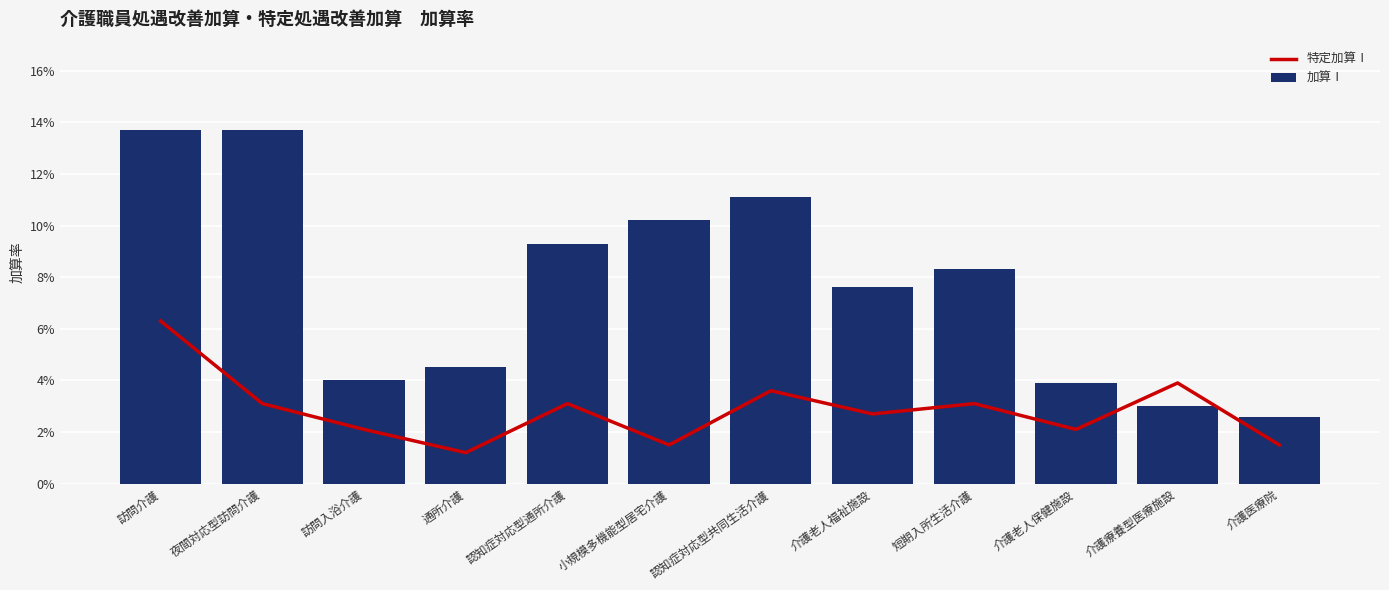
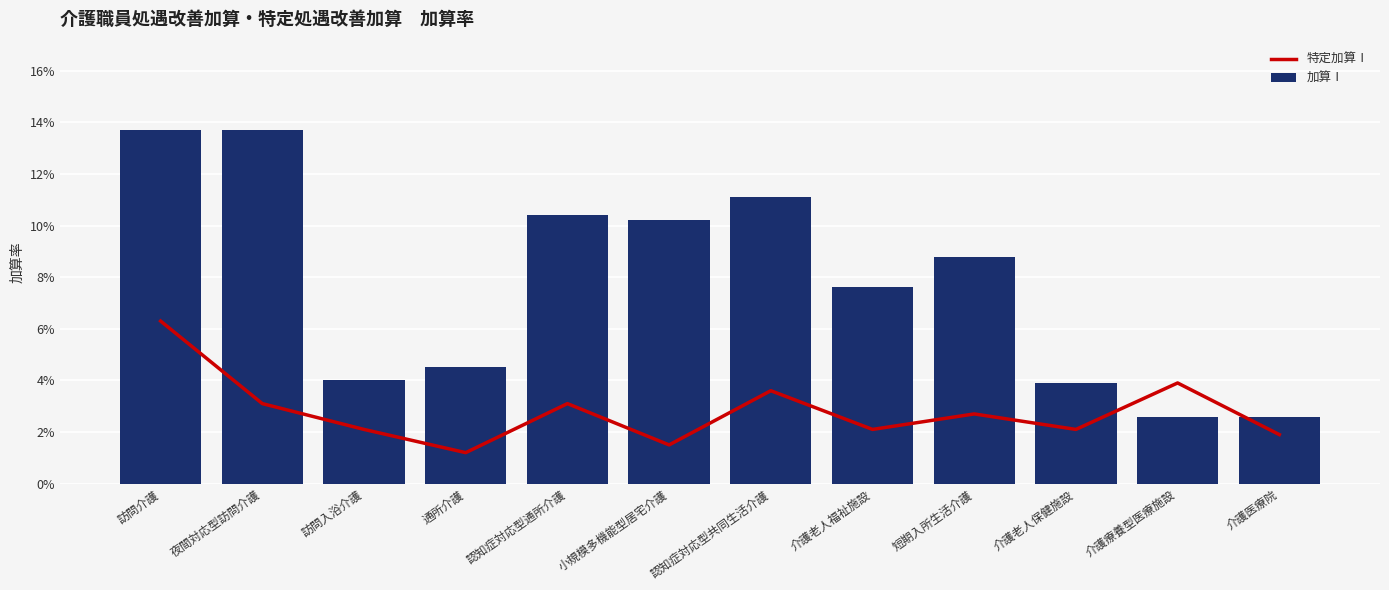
  {
    "特定加算Ⅰ": {
      "訪問介護": "6.3%",
      "夜間対応型訪問介護": "3.1%",
      "訪問入浴介護": "2.1%",
      "通所介護": "1.2%",
      "認知症対応型通所介護": "3.1%",
      "小規模多機能型居宅介護": "1.5%",
      "認知症対応型共同生活介護": "3.6%",
-     "介護老人福祉施設": "2.7%",
-     "短期入所生活介護": "3.1%",
+     "介護老人福祉施設": "2.1%",
+     "短期入所生活介護": "2.7%",
      "介護老人保健施設": "2.1%",
      "介護療養型医療施設": "3.9%",
-     "介護医療院": "1.5%"
+     "介護医療院": "1.9%"
    },
    "加算Ⅰ": {
      "訪問介護": "13.7%",
      "夜間対応型訪問介護": "13.7%",
      "訪問入浴介護": "4.0%",
      "通所介護": "4.5%",
-     "認知症対応型通所介護": "9.3%",
+     "認知症対応型通所介護": "10.4%",
      "小規模多機能型居宅介護": "10.2%",
      "認知症対応型共同生活介護": "11.1%",
      "介護老人福祉施設": "7.6%",
-     "短期入所生活介護": "8.3%",
+     "短期入所生活介護": "8.8%",
      "介護老人保健施設": "3.9%",
-     "介護療養型医療施設": "3.0%",
+     "介護療養型医療施設": "2.6%",
      "介護医療院": "2.6%"
    }
  }
